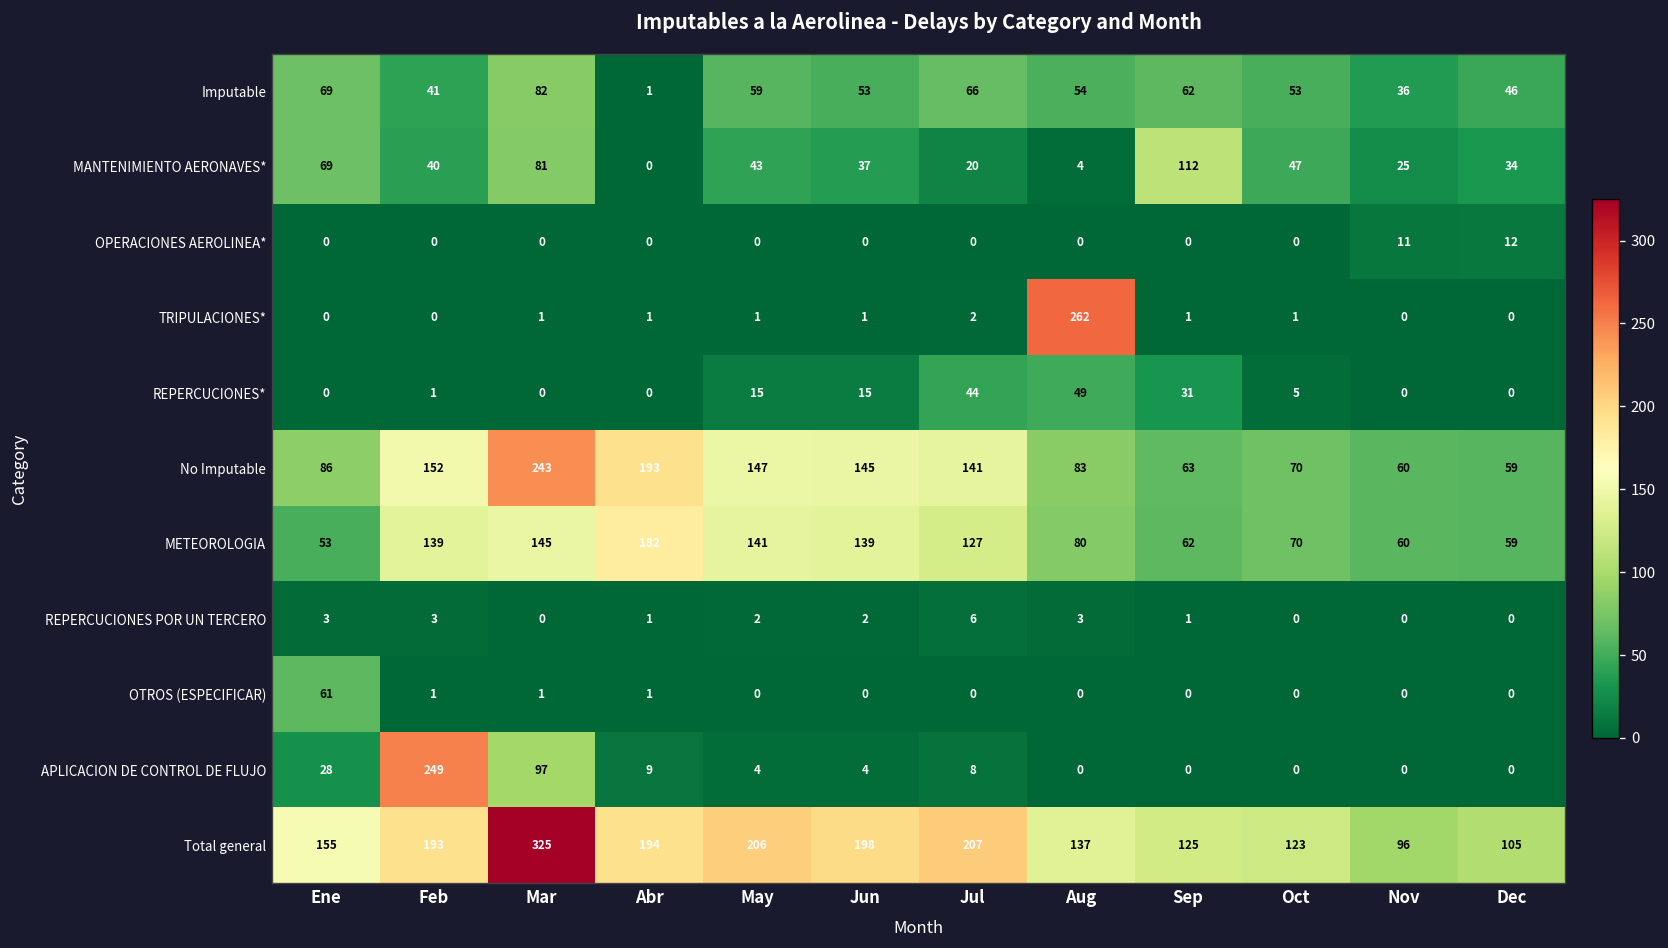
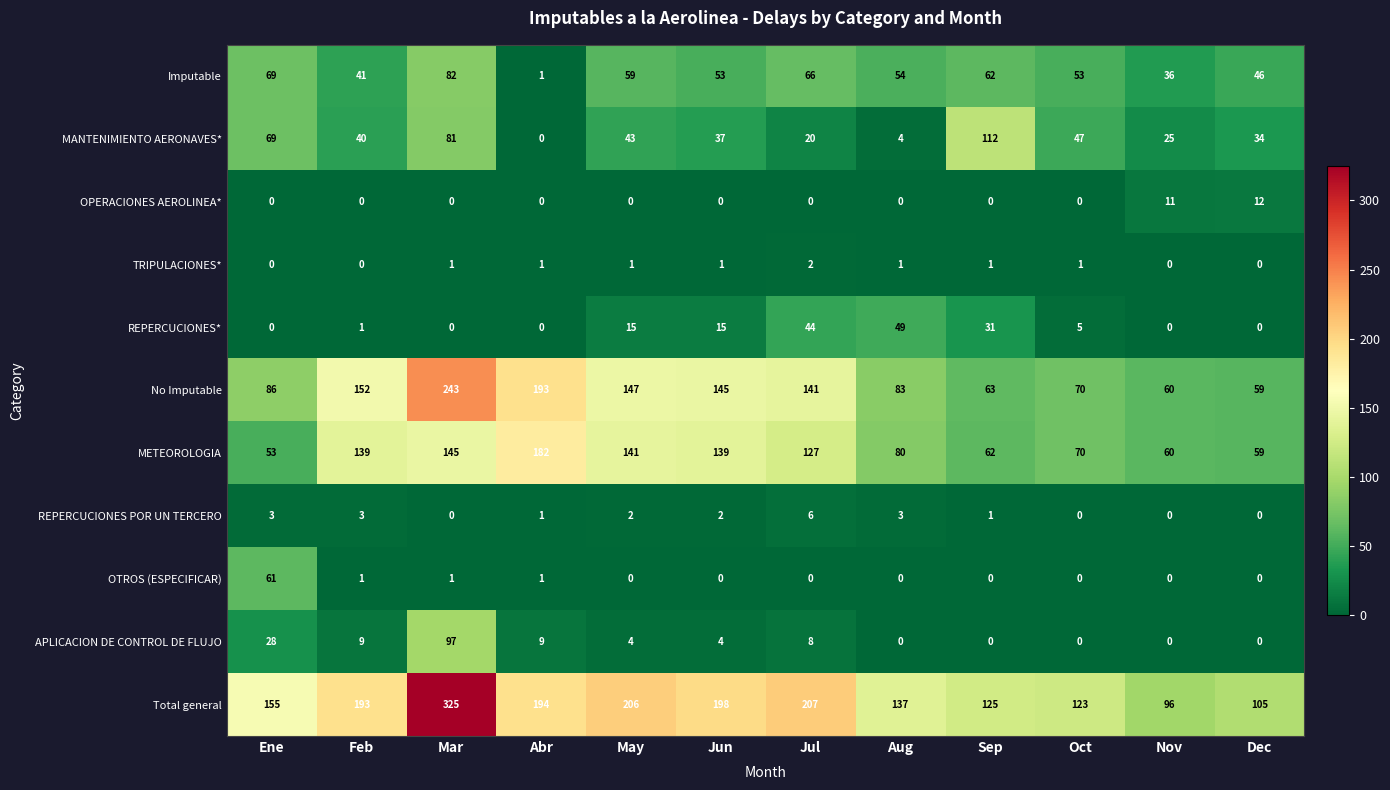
  {
    "Imputable": {
      "Ene": 69,
      "Feb": 41,
      "Mar": 82,
      "Abr": 1,
      "May": 59,
      "Jun": 53,
      "Jul": 66,
      "Aug": 54,
      "Sep": 62,
      "Oct": 53,
      "Nov": 36,
      "Dec": 46
    },
    "MANTENIMIENTO AERONAVES*": {
      "Ene": 69,
      "Feb": 40,
      "Mar": 81,
      "Abr": 0,
      "May": 43,
      "Jun": 37,
      "Jul": 20,
      "Aug": 4,
      "Sep": 112,
      "Oct": 47,
      "Nov": 25,
      "Dec": 34
    },
    "OPERACIONES AEROLINEA*": {
      "Ene": 0,
      "Feb": 0,
      "Mar": 0,
      "Abr": 0,
      "May": 0,
      "Jun": 0,
      "Jul": 0,
      "Aug": 0,
      "Sep": 0,
      "Oct": 0,
      "Nov": 11,
      "Dec": 12
    },
    "TRIPULACIONES*": {
      "Ene": 0,
      "Feb": 0,
      "Mar": 1,
      "Abr": 1,
      "May": 1,
      "Jun": 1,
      "Jul": 2,
-     "Aug": 262,
+     "Aug": 1,
      "Sep": 1,
      "Oct": 1,
      "Nov": 0,
      "Dec": 0
    },
    "REPERCUCIONES*": {
      "Ene": 0,
      "Feb": 1,
      "Mar": 0,
      "Abr": 0,
      "May": 15,
      "Jun": 15,
      "Jul": 44,
      "Aug": 49,
      "Sep": 31,
      "Oct": 5,
      "Nov": 0,
      "Dec": 0
    },
    "No Imputable": {
      "Ene": 86,
      "Feb": 152,
      "Mar": 243,
      "Abr": 193,
      "May": 147,
      "Jun": 145,
      "Jul": 141,
      "Aug": 83,
      "Sep": 63,
      "Oct": 70,
      "Nov": 60,
      "Dec": 59
    },
    "METEOROLOGIA": {
      "Ene": 53,
      "Feb": 139,
      "Mar": 145,
      "Abr": 182,
      "May": 141,
      "Jun": 139,
      "Jul": 127,
      "Aug": 80,
      "Sep": 62,
      "Oct": 70,
      "Nov": 60,
      "Dec": 59
    },
    "REPERCUCIONES POR UN TERCERO": {
      "Ene": 3,
      "Feb": 3,
      "Mar": 0,
      "Abr": 1,
      "May": 2,
      "Jun": 2,
      "Jul": 6,
      "Aug": 3,
      "Sep": 1,
      "Oct": 0,
      "Nov": 0,
      "Dec": 0
    },
    "OTROS (ESPECIFICAR)": {
      "Ene": 61,
      "Feb": 1,
      "Mar": 1,
      "Abr": 1,
      "May": 0,
      "Jun": 0,
      "Jul": 0,
      "Aug": 0,
      "Sep": 0,
      "Oct": 0,
      "Nov": 0,
      "Dec": 0
    },
    "APLICACION DE CONTROL DE FLUJO": {
      "Ene": 28,
-     "Feb": 249,
+     "Feb": 9,
      "Mar": 97,
      "Abr": 9,
      "May": 4,
      "Jun": 4,
      "Jul": 8,
      "Aug": 0,
      "Sep": 0,
      "Oct": 0,
      "Nov": 0,
      "Dec": 0
    },
    "Total general": {
      "Ene": 155,
      "Feb": 193,
      "Mar": 325,
      "Abr": 194,
      "May": 206,
      "Jun": 198,
      "Jul": 207,
      "Aug": 137,
      "Sep": 125,
      "Oct": 123,
      "Nov": 96,
      "Dec": 105
    }
  }
